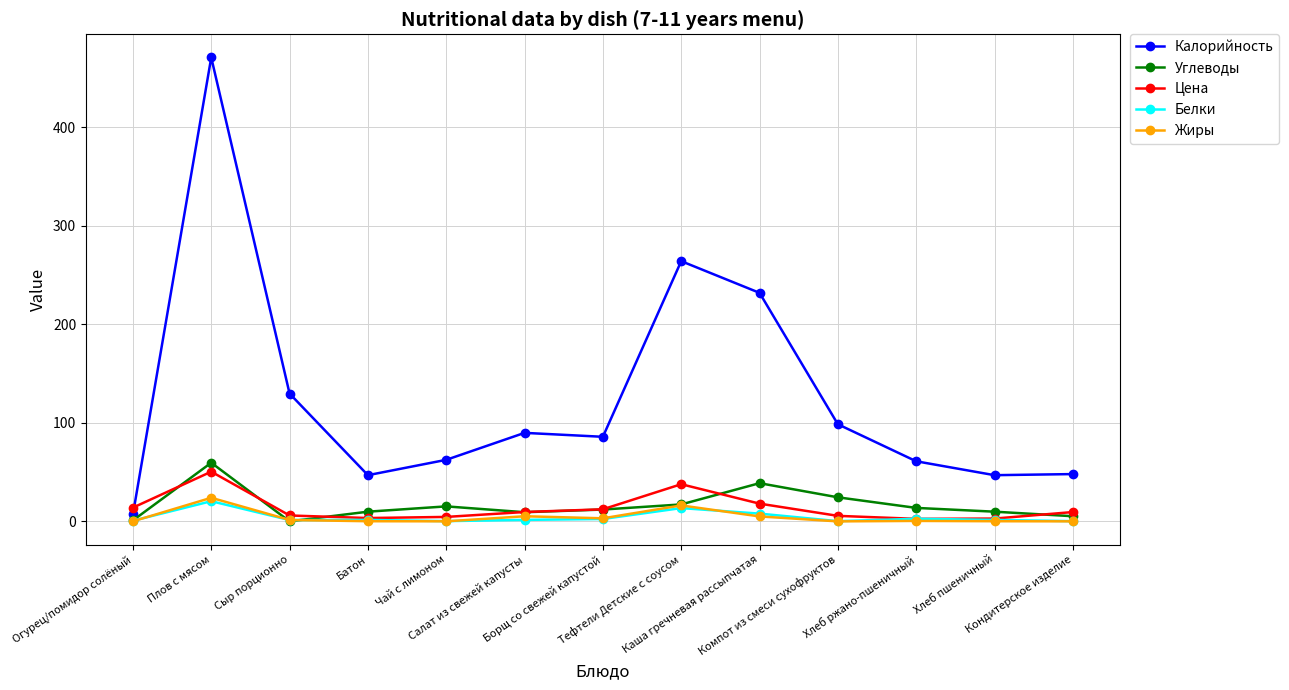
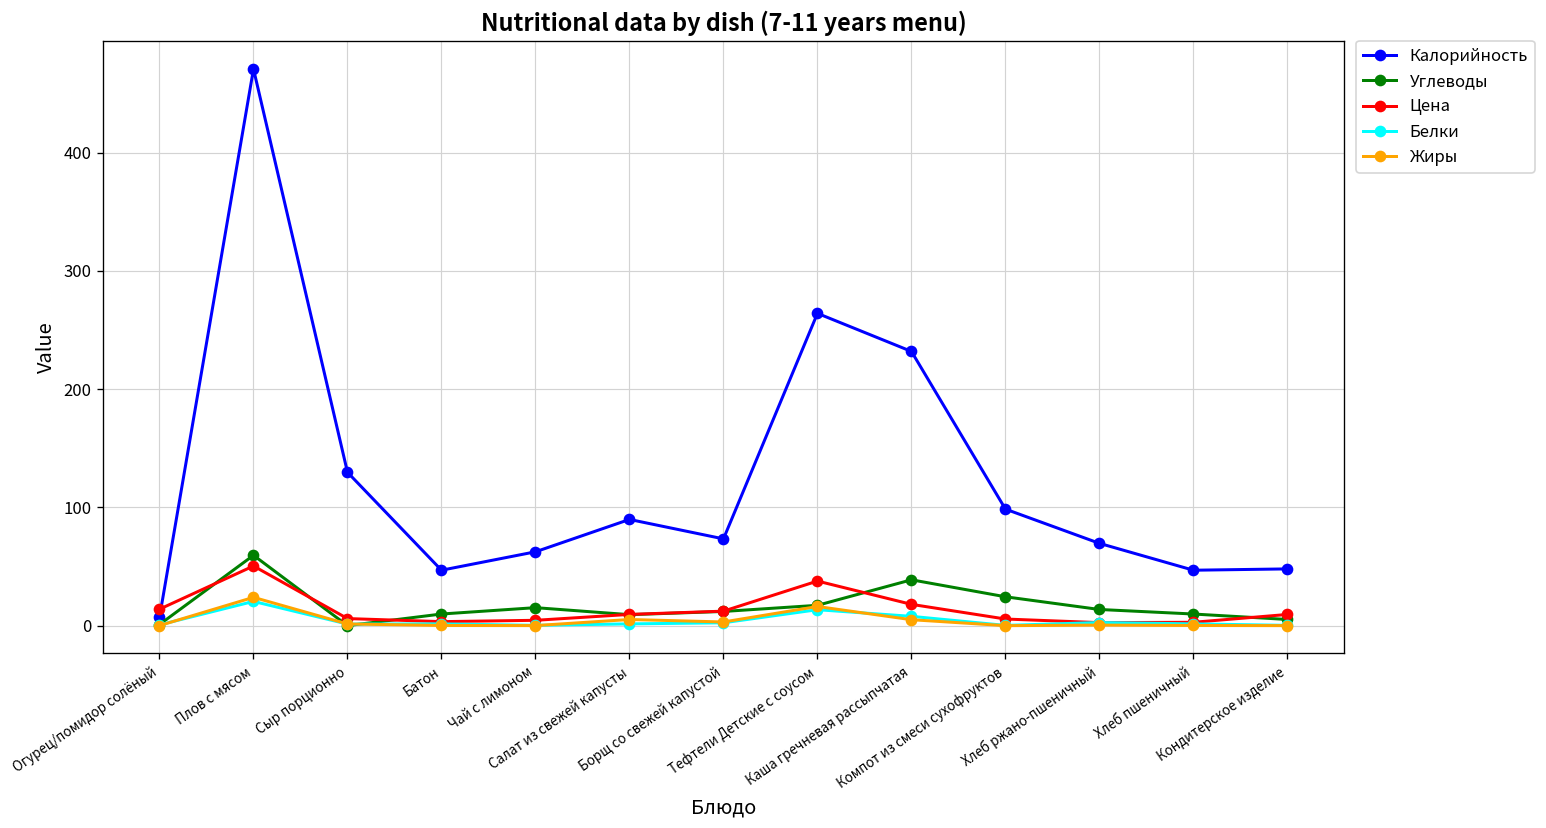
  {
    "Калорийность": {
      "Огурец/помидор солёный": 10,
      "Плов с мясом": 470,
      "Сыр порционно": 130,
      "Батон": 50,
      "Чай с лимоном": 60,
      "Салат из свежей капусты": 90,
-     "Борщ со свежей капустой": 90,
+     "Борщ со свежей капустой": 70,
      "Тефтели Детские с соусом": 260,
      "Каша гречневая рассыпчатая": 230,
      "Компот из смеси сухофруктов": 100,
-     "Хлеб ржано-пшеничный": 60,
+     "Хлеб ржано-пшеничный": 70,
      "Хлеб пшеничный": 50,
      "Кондитерское изделие": 50
    },
    "Углеводы": {
      "Плов с мясом": 60,
      "Батон": 10,
      "Чай с лимоном": 20,
      "Каша гречневая рассыпчатая": 40,
      "Компот из смеси сухофруктов": 20,
      "Хлеб ржано-пшеничный": 10,
      "Хлеб пшеничный": 10,
      "Кондитерское изделие": 10
    },
    "Цена": {
      "Огурец/помидор солёный": 10,
      "Плов с мясом": 50,
      "Сыр порционно": 10,
      "Чай с лимоном": 0,
      "Тефтели Детские с соусом": 40,
      "Каша гречневая рассыпчатая": 20,
      "Компот из смеси сухофруктов": 10,
      "Кондитерское изделие": 10
    },
    "Белки": {
      "Плов с мясом": 20,
      "Салат из свежей капусты": 0,
      "Тефтели Детские с соусом": 10,
      "Каша гречневая рассыпчатая": 10
    },
    "Жиры": {
      "Плов с мясом": 20,
      "Салат из свежей капусты": 10,
      "Каша гречневая рассыпчатая": 10
    }
  }
